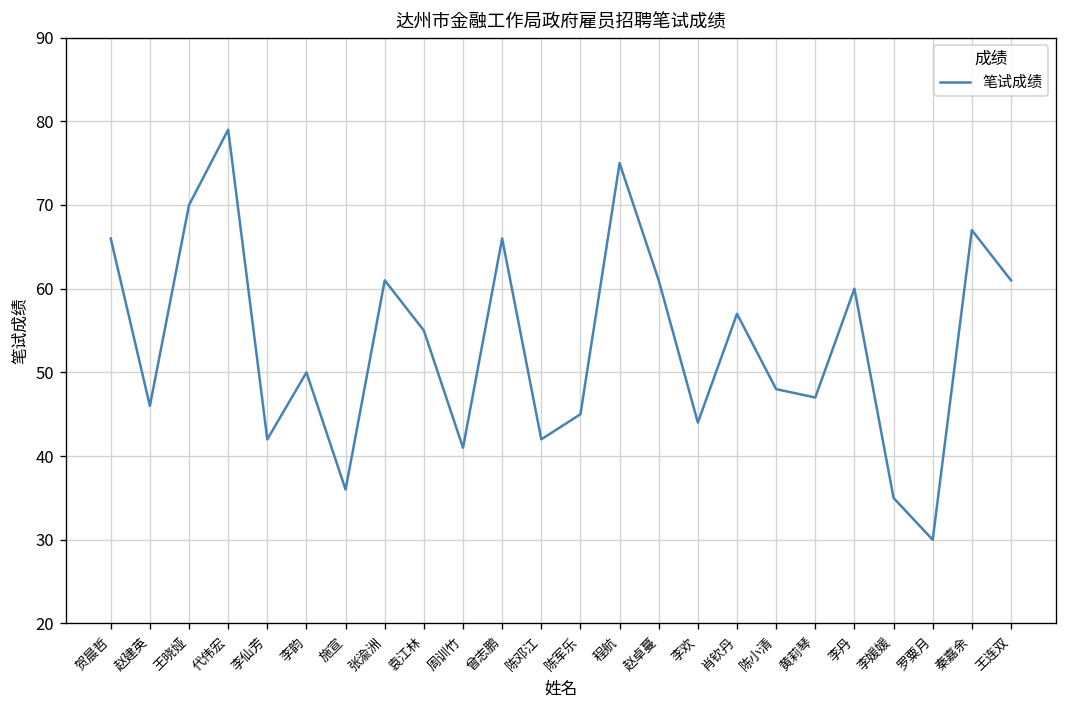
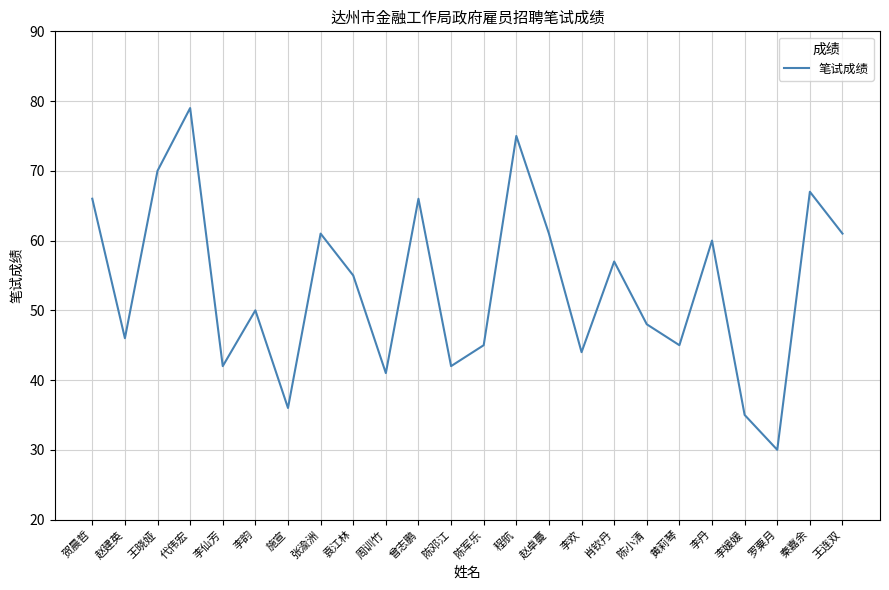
  {
    "贺晨哲": 66,
    "赵建英": 46,
    "王晓娅": 70,
    "代伟宏": 79,
    "李仙芳": 42,
    "李韵": 50,
    "施宣": 36,
    "张渝洲": 61,
    "袁江林": 55,
    "周训竹": 41,
    "曾志鹏": 66,
    "陈邓江": 42,
    "陈军乐": 45,
    "程航": 75,
    "赵卓蔓": 61,
    "李欢": 44,
    "肖钦丹": 57,
    "陈小清": 48,
-   "黄莉琴": 47,
+   "黄莉琴": 45,
    "李丹": 60,
    "李媛媛": 35,
    "罗粟月": 30,
    "秦嘉余": 67,
    "王连双": 61
  }
